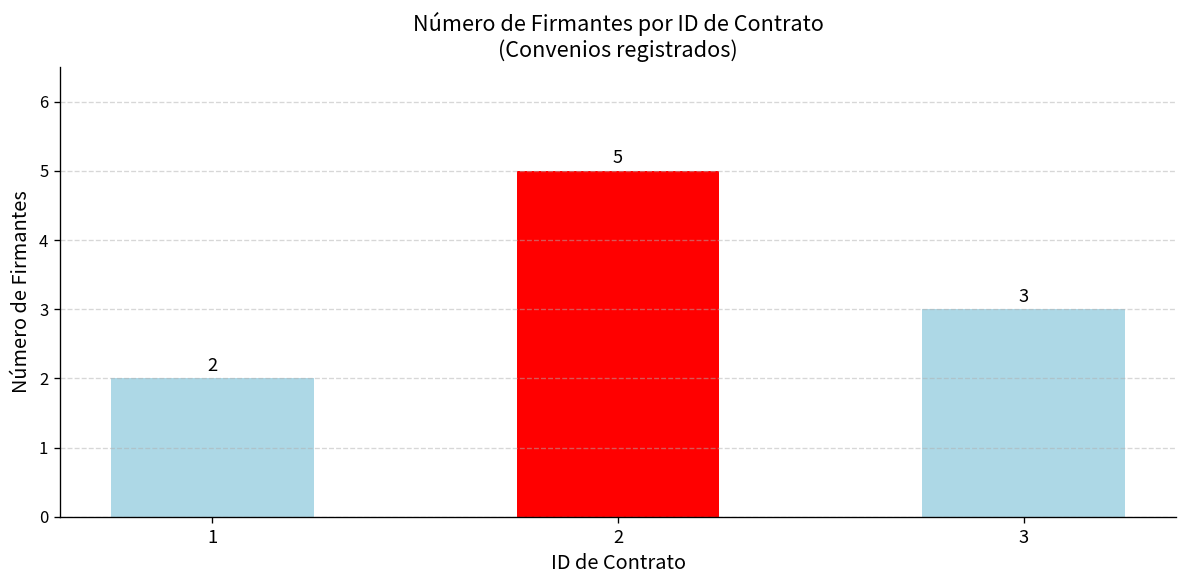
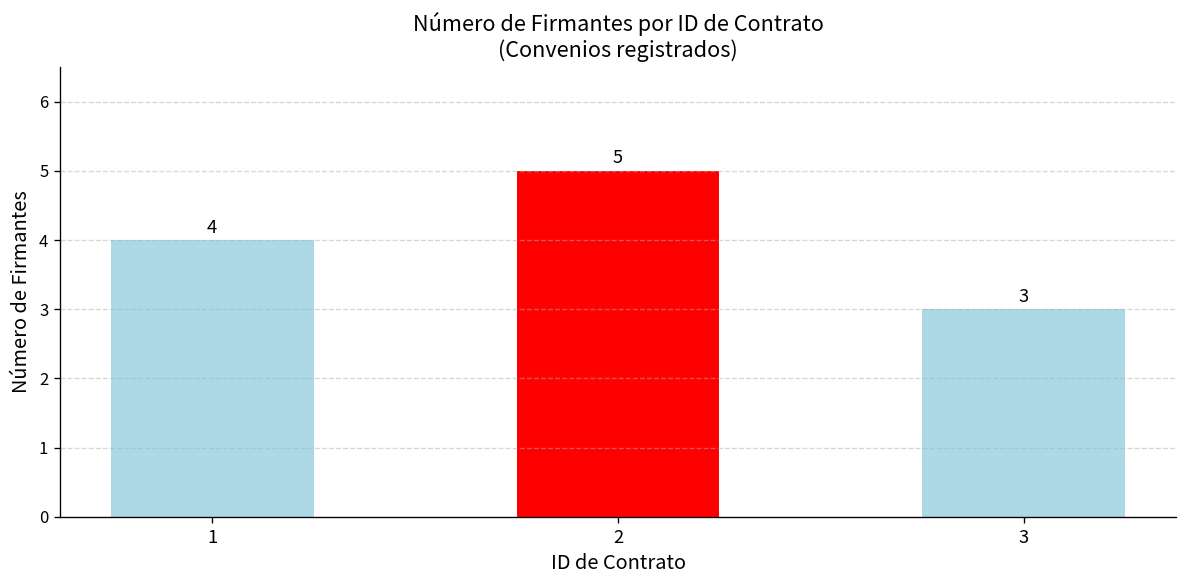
  {
-   "1": 2,
+   "1": 4,
    "2": 5,
    "3": 3
  }
